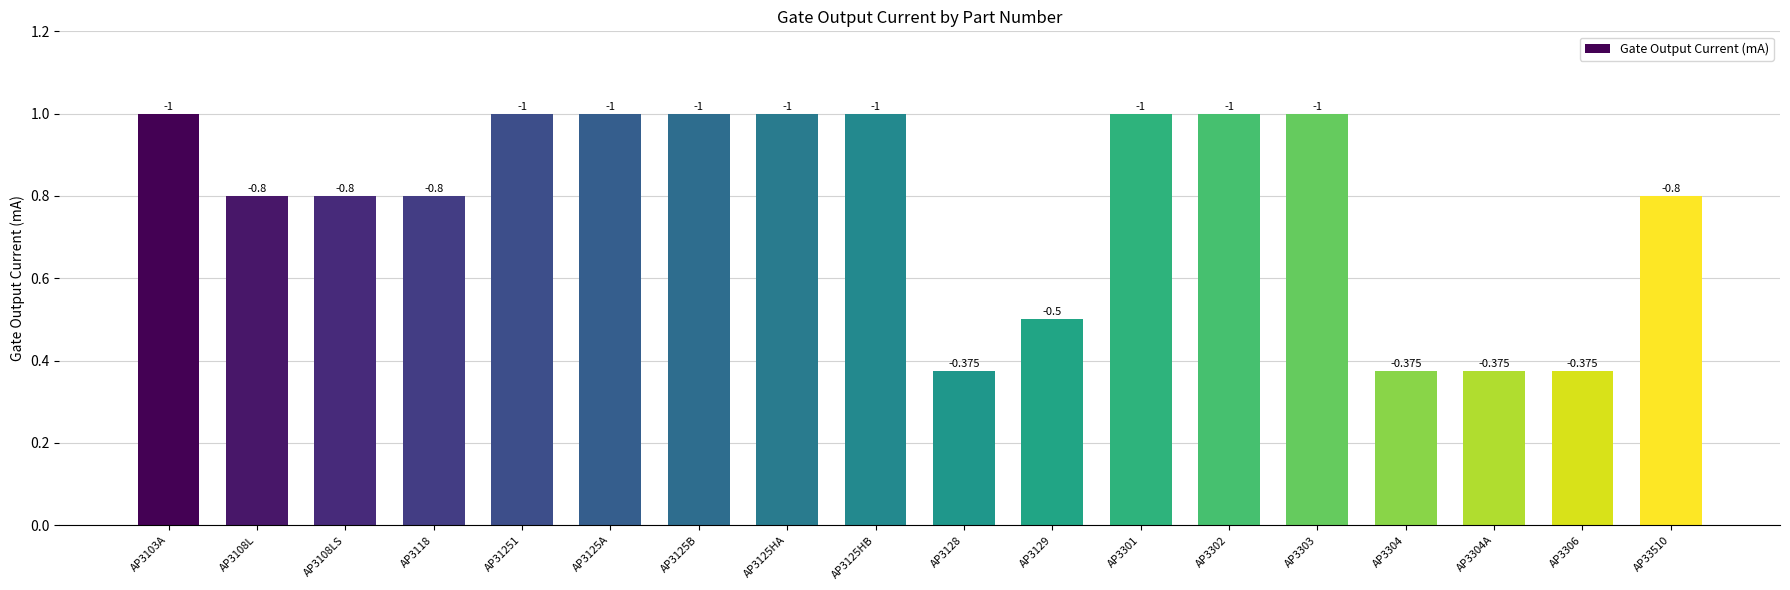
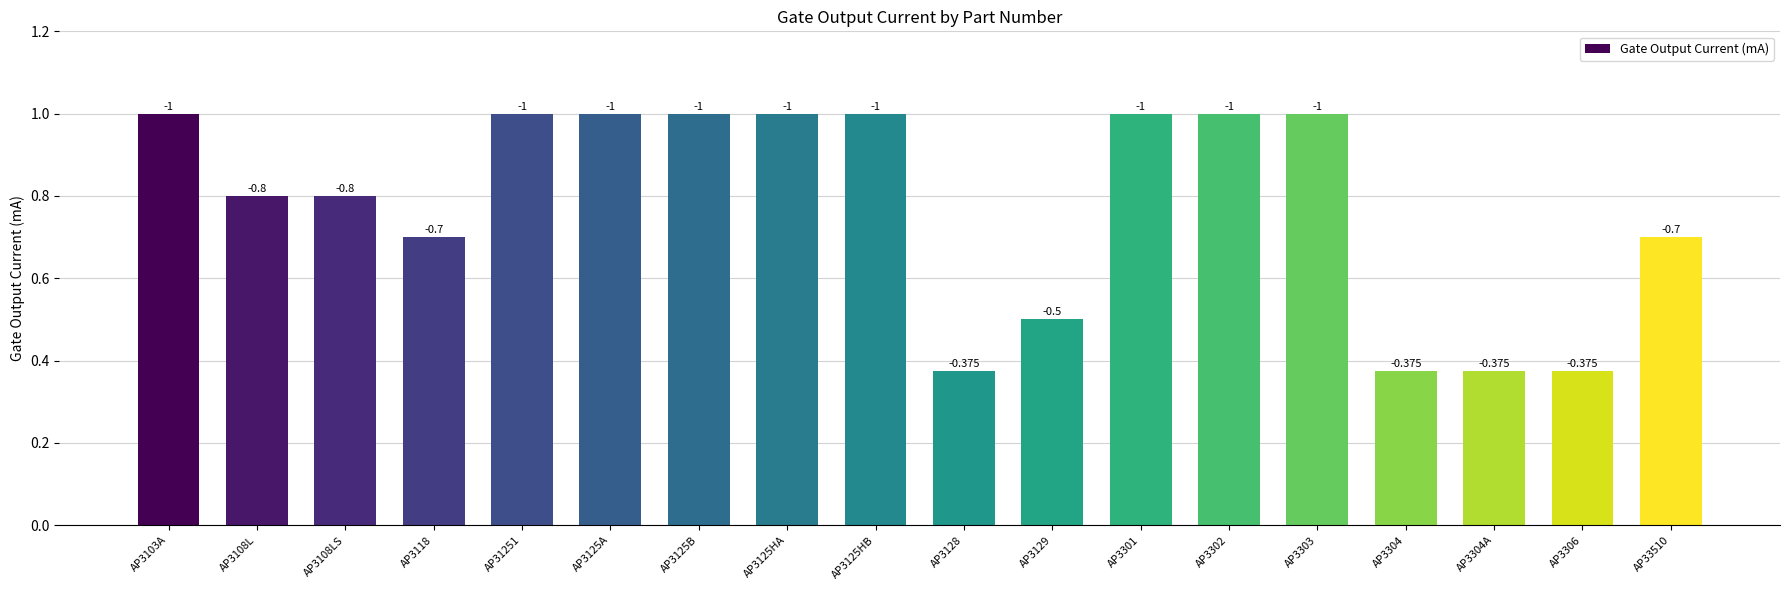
  {
-   "AP3118": -0.8,
-   "AP33510": -0.8
+   "AP3118": -0.7,
+   "AP33510": -0.7
  }
